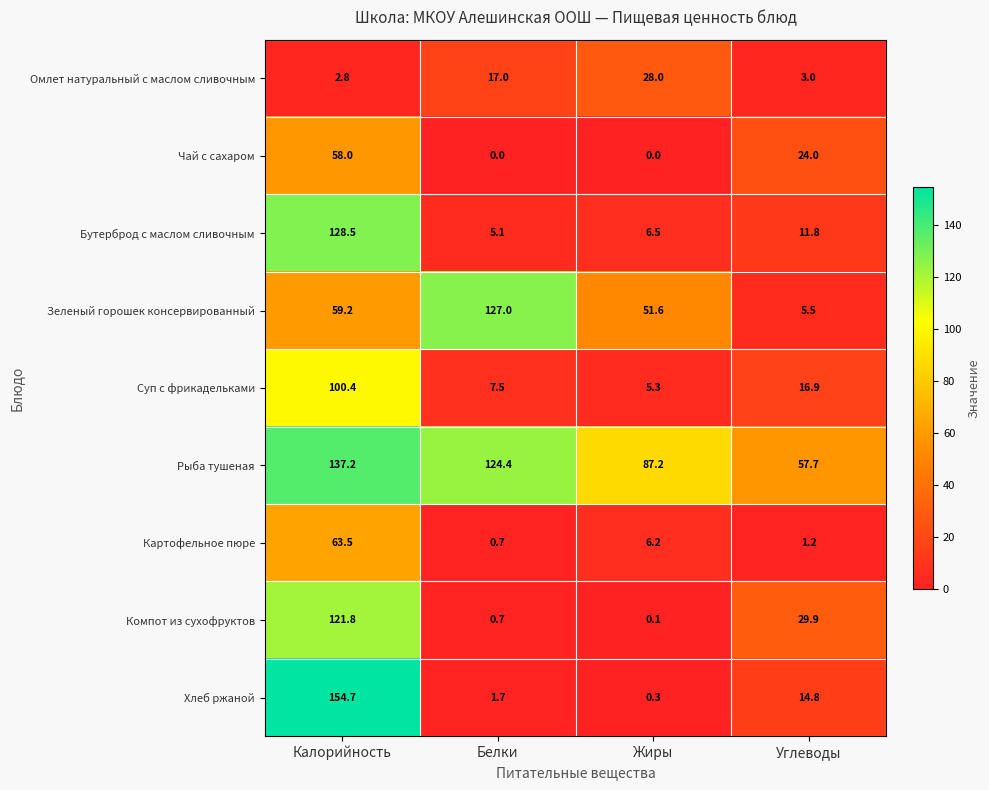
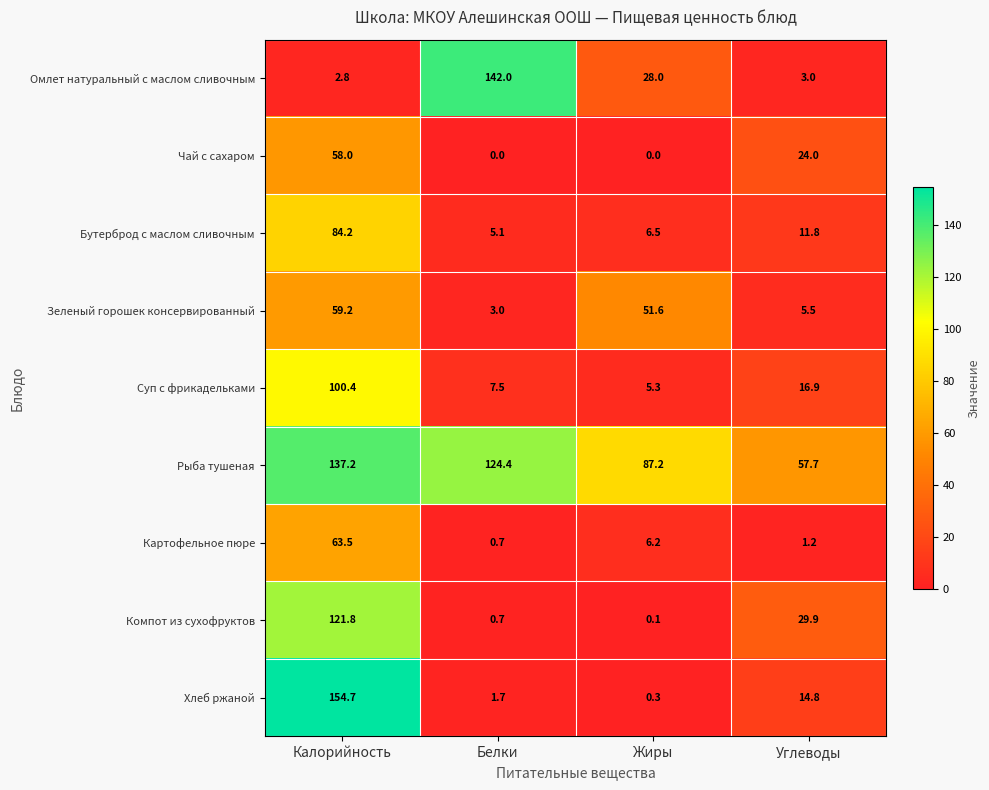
  {
    "Омлет натуральный с маслом сливочным": {
      "Калорийность": 2.8,
-     "Белки": 17.0,
+     "Белки": 142.0,
      "Жиры": 28.0,
      "Углеводы": 3.0
    },
    "Чай с сахаром": {
      "Калорийность": 58.0,
      "Белки": 0.0,
      "Жиры": 0.0,
      "Углеводы": 24.0
    },
    "Бутерброд с маслом сливочным": {
-     "Калорийность": 128.5,
+     "Калорийность": 84.2,
      "Белки": 5.1,
      "Жиры": 6.5,
      "Углеводы": 11.8
    },
    "Зеленый горошек консервированный": {
      "Калорийность": 59.2,
-     "Белки": 127.0,
+     "Белки": 3.0,
      "Жиры": 51.6,
      "Углеводы": 5.5
    },
    "Суп с фрикадельками": {
      "Калорийность": 100.4,
      "Белки": 7.5,
      "Жиры": 5.3,
      "Углеводы": 16.9
    },
    "Рыба тушеная": {
      "Калорийность": 137.2,
      "Белки": 124.4,
      "Жиры": 87.2,
      "Углеводы": 57.7
    },
    "Картофельное пюре": {
      "Калорийность": 63.5,
      "Белки": 0.7,
      "Жиры": 6.2,
      "Углеводы": 1.2
    },
    "Компот из сухофруктов": {
      "Калорийность": 121.8,
      "Белки": 0.7,
      "Жиры": 0.1,
      "Углеводы": 29.9
    },
    "Хлеб ржаной": {
      "Калорийность": 154.7,
      "Белки": 1.7,
      "Жиры": 0.3,
      "Углеводы": 14.8
    }
  }
